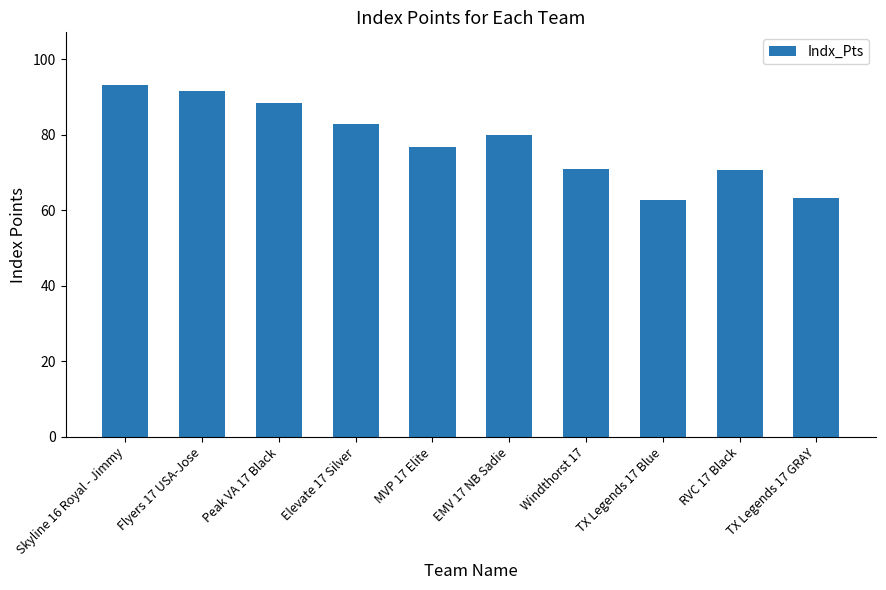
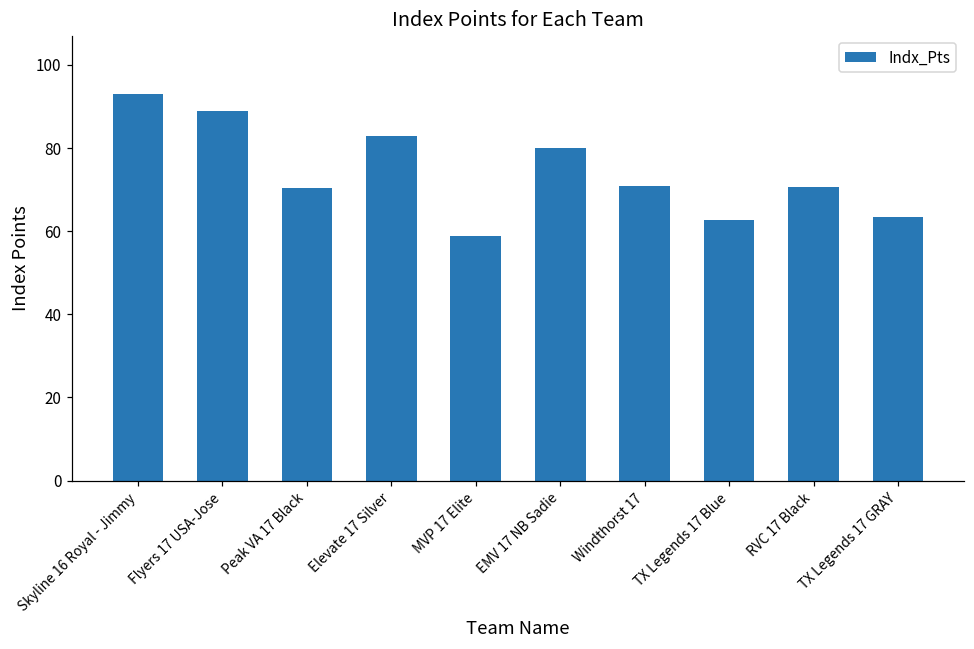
  {
    "Skyline 16 Royal - Jimmy": 93,
-   "Flyers 17 USA-Jose": 92,
-   "Peak VA 17 Black": 88,
+   "Flyers 17 USA-Jose": 89,
+   "Peak VA 17 Black": 70,
    "Elevate 17 Silver": 83,
-   "MVP 17 Elite": 77,
+   "MVP 17 Elite": 59,
    "EMV 17 NB Sadie": 80,
    "Windthorst 17": 71,
    "TX Legends 17 Blue": 63,
    "RVC 17 Black": 71,
    "TX Legends 17 GRAY": 63
  }
